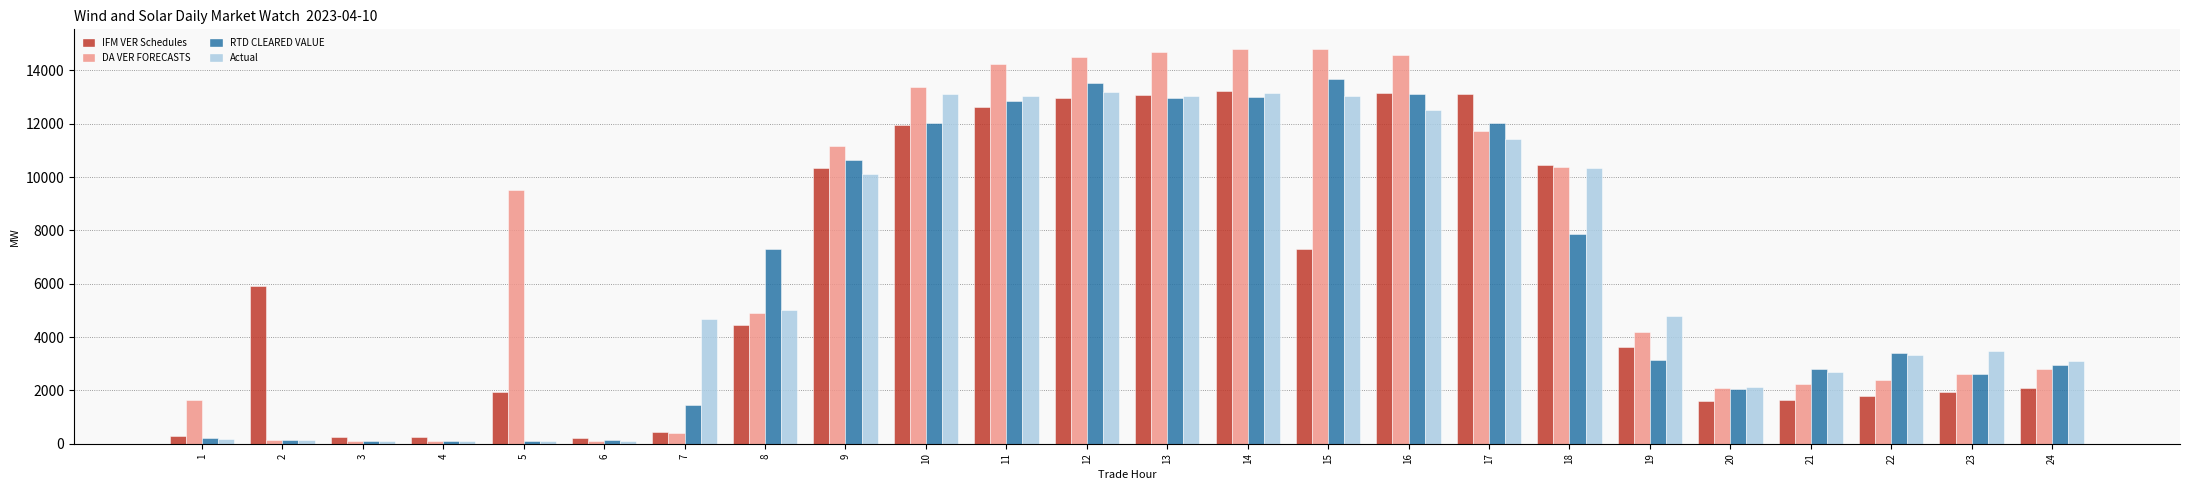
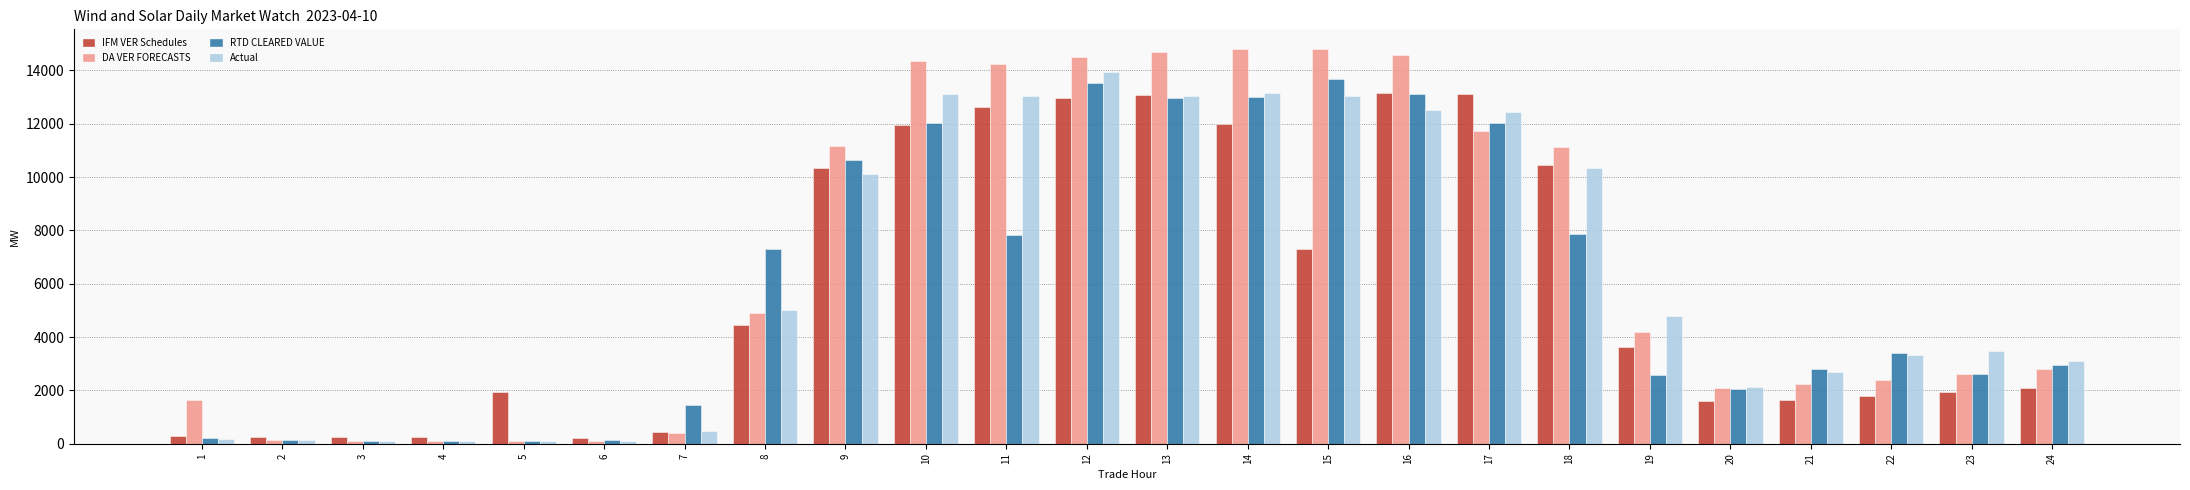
  {
    "IFM VER Schedules": {
      "1": 300,
-     "2": 5900,
+     "2": 300,
      "3": 300,
      "4": 200,
      "5": 1900,
      "6": 200,
      "7": 400,
      "8": 4500,
      "9": 10300,
      "10": 11900,
      "11": 12600,
      "12": 13000,
      "13": 13100,
-     "14": 13200,
+     "14": 12000,
      "15": 7300,
      "16": 13200,
      "17": 13100,
      "18": 10400,
      "19": 3600,
      "20": 1600,
      "21": 1700,
      "22": 1800,
      "23": 1900,
      "24": 2100
    },
    "DA VER FORECASTS": {
      "1": 1700,
      "2": 100,
      "3": 100,
      "4": 100,
-     "5": 9500,
+     "5": 100,
      "6": 100,
      "7": 400,
      "8": 4900,
      "9": 11200,
-     "10": 13400,
+     "10": 14300,
      "11": 14200,
      "12": 14500,
      "13": 14700,
      "14": 14800,
      "15": 14800,
      "16": 14600,
      "17": 11700,
-     "18": 10400,
+     "18": 11100,
      "19": 4200,
      "20": 2100,
      "21": 2200,
      "22": 2400,
      "23": 2600,
      "24": 2800
    },
    "RTD CLEARED VALUE": {
      "1": 200,
      "2": 100,
      "3": 100,
      "6": 100,
      "7": 1500,
      "8": 7300,
      "9": 10700,
      "10": 12000,
-     "11": 12900,
+     "11": 7800,
      "12": 13500,
      "13": 13000,
      "14": 13000,
      "15": 13700,
      "16": 13100,
      "17": 12000,
      "18": 7900,
-     "19": 3100,
+     "19": 2600,
      "20": 2100,
      "21": 2800,
      "22": 3400,
      "23": 2600,
      "24": 2900
    },
    "Actual": {
      "1": 200,
      "2": 100,
      "3": 100,
      "6": 100,
-     "7": 4700,
+     "7": 500,
      "8": 5000,
      "9": 10100,
      "10": 13100,
      "11": 13000,
-     "12": 13200,
+     "12": 14000,
      "13": 13000,
      "14": 13200,
      "15": 13000,
      "16": 12500,
-     "17": 11400,
+     "17": 12400,
      "18": 10300,
      "19": 4800,
      "20": 2100,
      "21": 2700,
      "22": 3300,
      "23": 3500,
      "24": 3100
    }
  }
